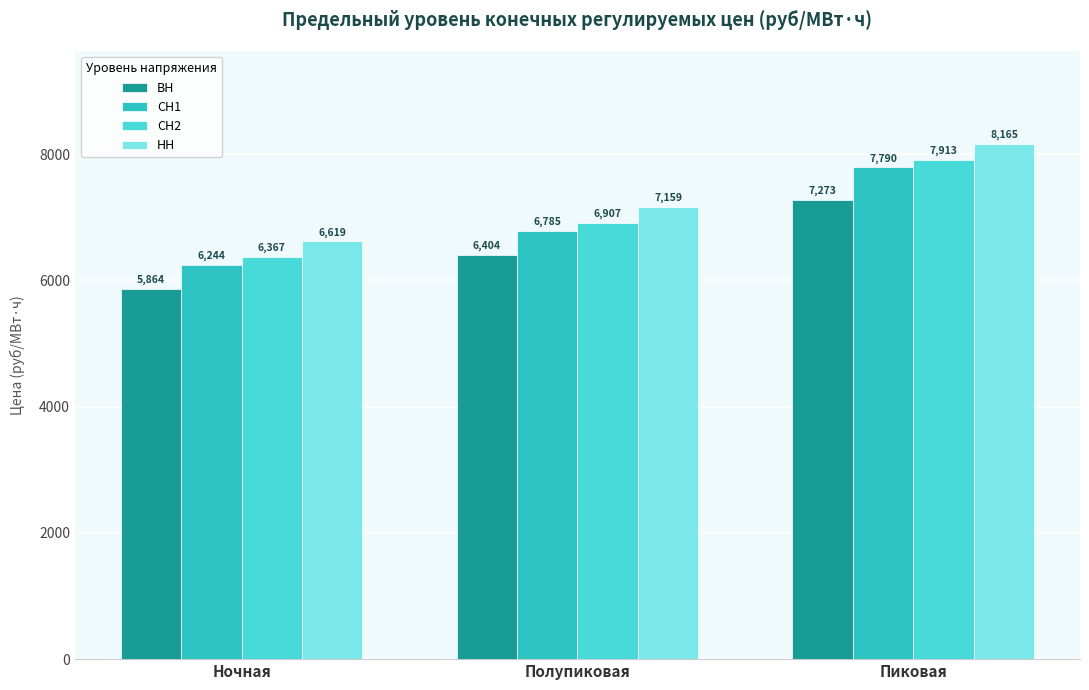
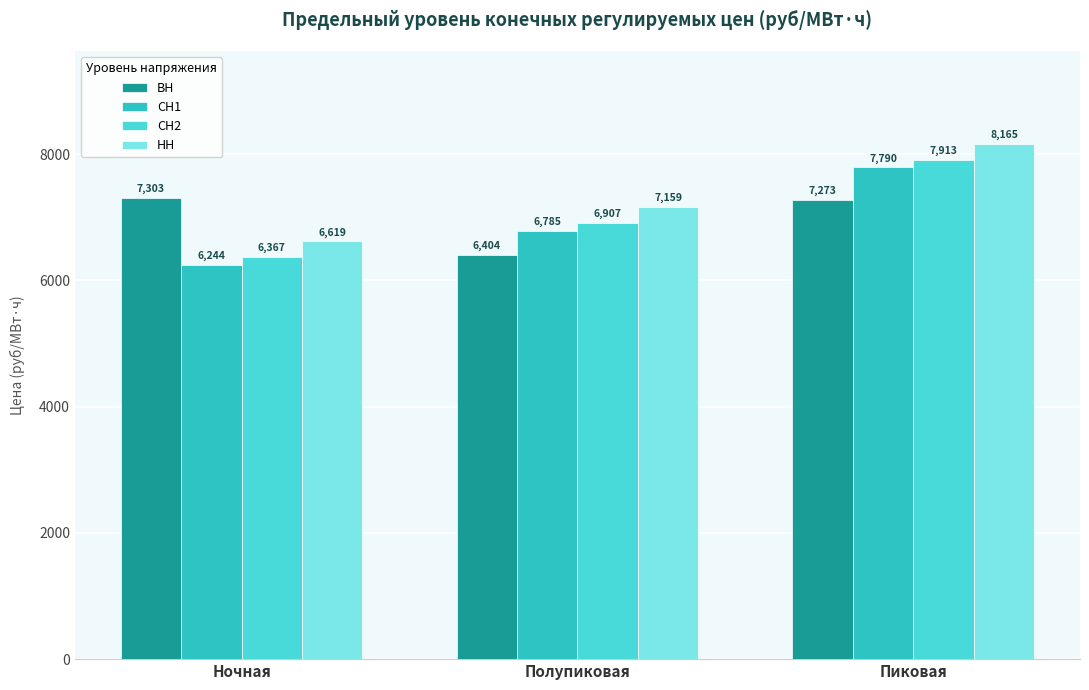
  {
    "ВН": {
-     "Ночная": "5,864",
+     "Ночная": "7,303",
      "Полупиковая": "6,404",
      "Пиковая": "7,273"
    }
  }
